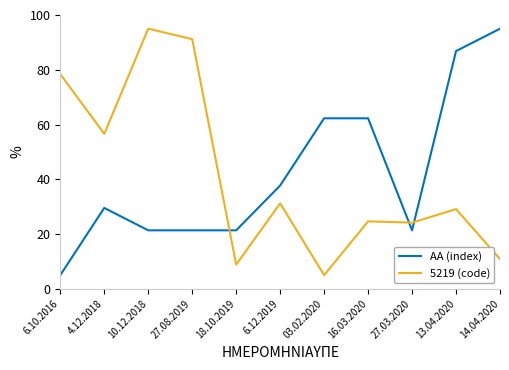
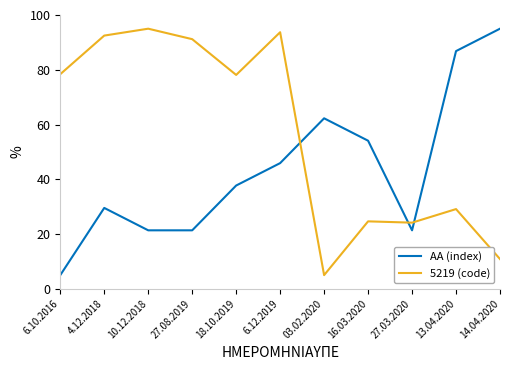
  {
    "ΑΑ (index)": {
      "6.10.2016": 5,
      "4.12.2018": 30,
      "10.12.2018": 21,
      "27.08.2019": 21,
-     "18.10.2019": 21,
-     "6.12.2019": 38,
+     "18.10.2019": 38,
+     "6.12.2019": 46,
      "03.02.2020": 62,
-     "16.03.2020": 62,
+     "16.03.2020": 54,
      "27.03.2020": 21,
      "13.04.2020": 87,
      "14.04.2020": 95
    },
    "5219 (code)": {
      "6.10.2016": 78,
-     "4.12.2018": 57,
+     "4.12.2018": 92,
      "10.12.2018": 95,
      "27.08.2019": 91,
-     "18.10.2019": 9,
-     "6.12.2019": 31,
+     "18.10.2019": 78,
+     "6.12.2019": 94,
      "03.02.2020": 5,
      "16.03.2020": 25,
      "27.03.2020": 24,
      "13.04.2020": 29,
      "14.04.2020": 11
    }
  }
